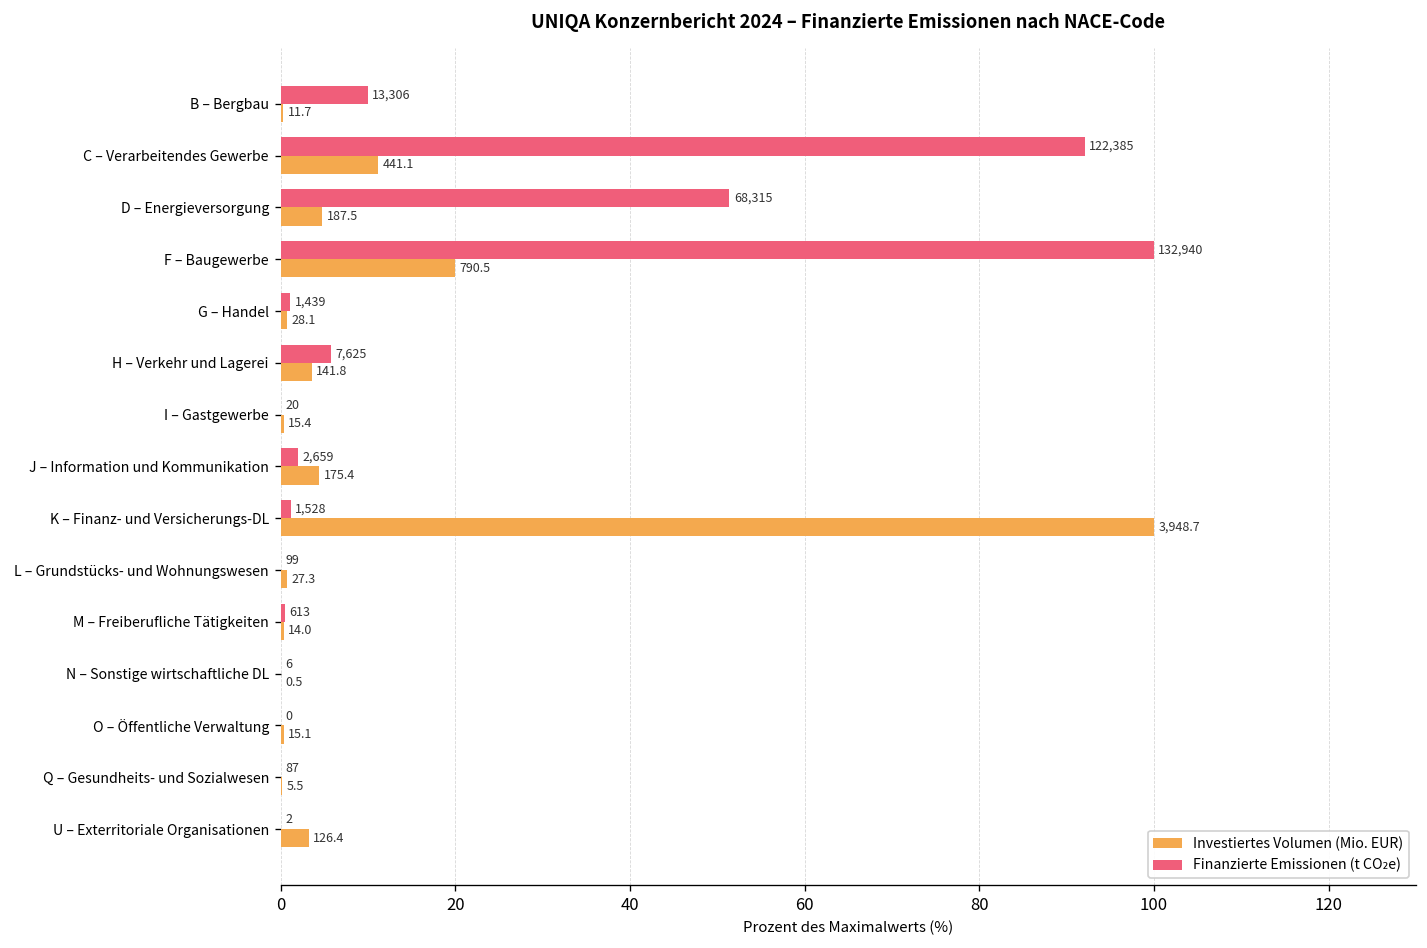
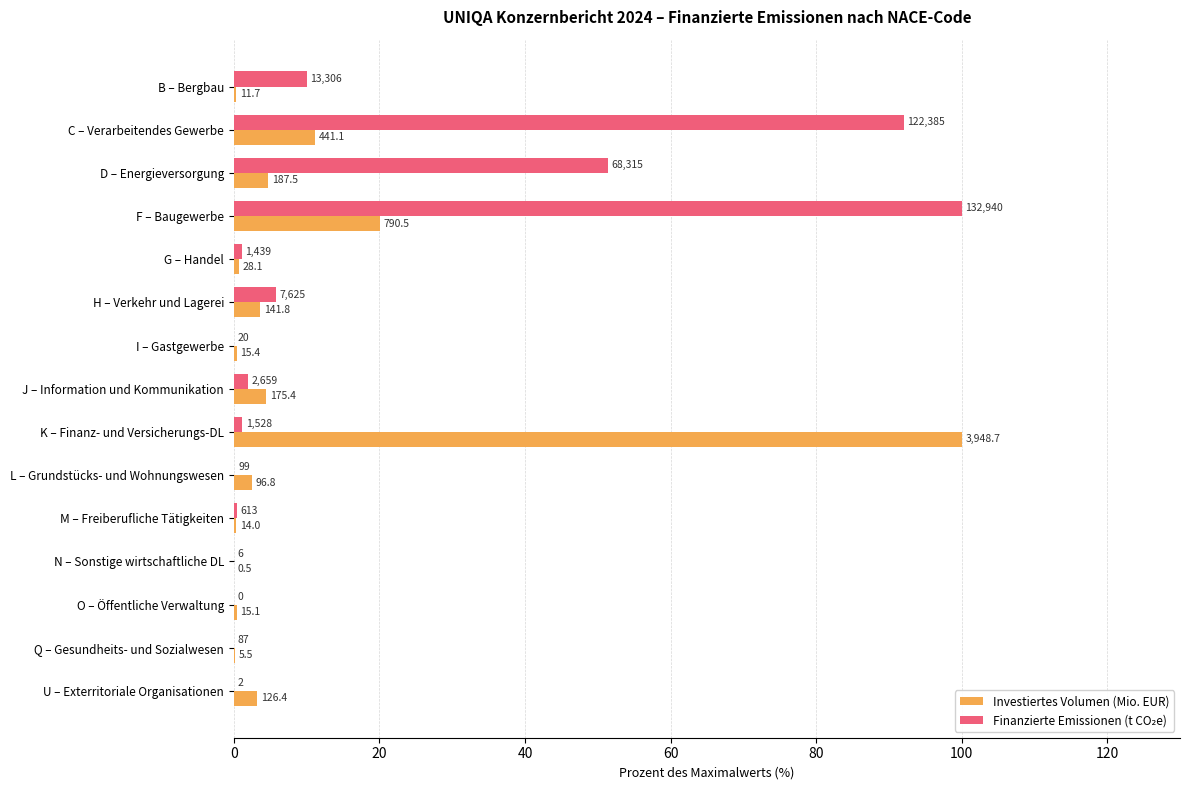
  {
    "Investiertes Volumen (Mio. EUR)": {
-     "L – Grundstücks- und Wohnungswesen": 27.3
+     "L – Grundstücks- und Wohnungswesen": 96.8
    },
    "Finanzierte Emissionen (t CO₂e)": {
      "O – Öffentliche Verwaltung": 0
    }
  }
